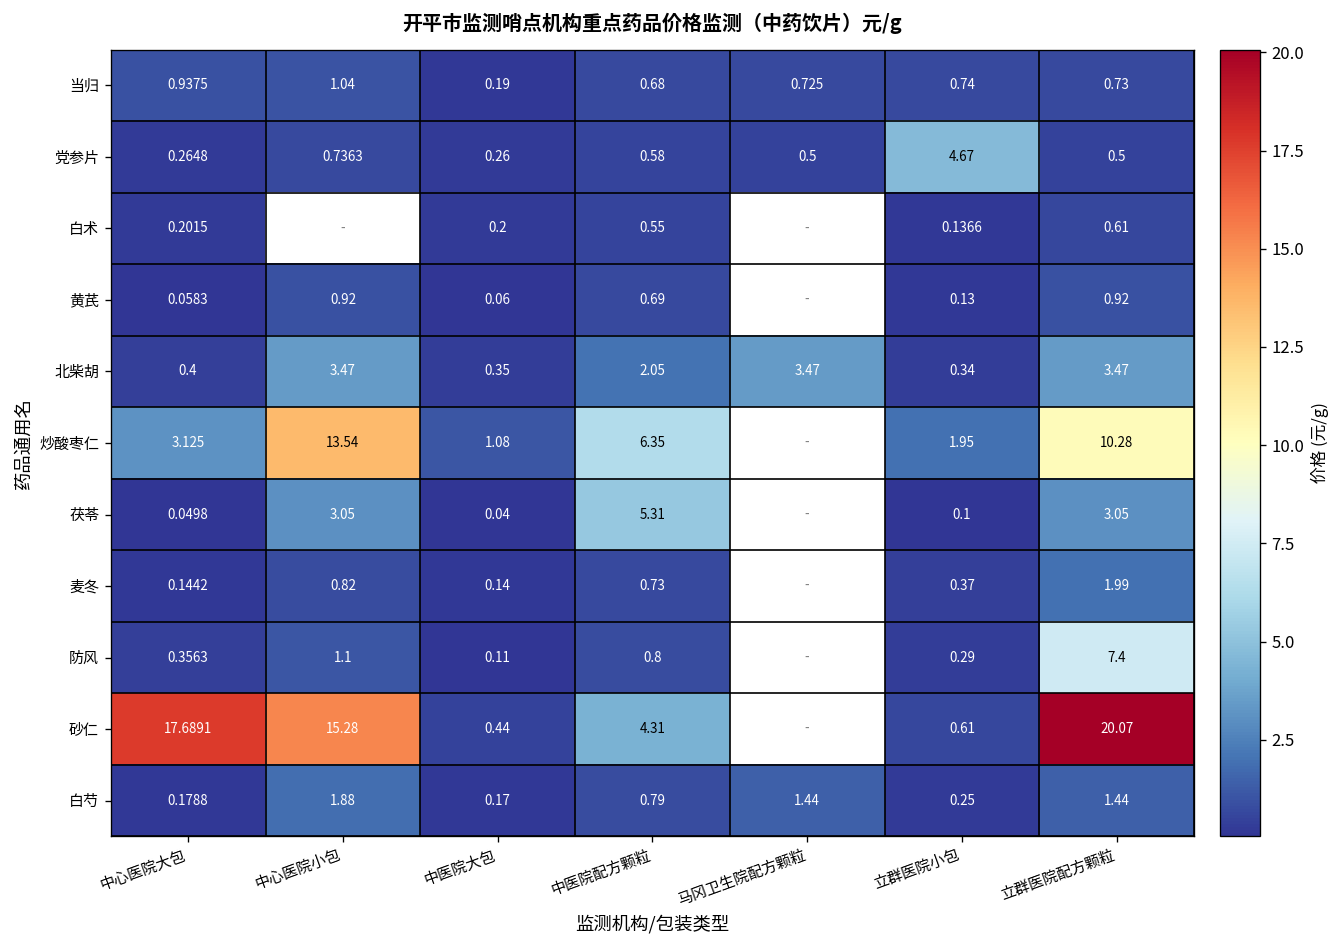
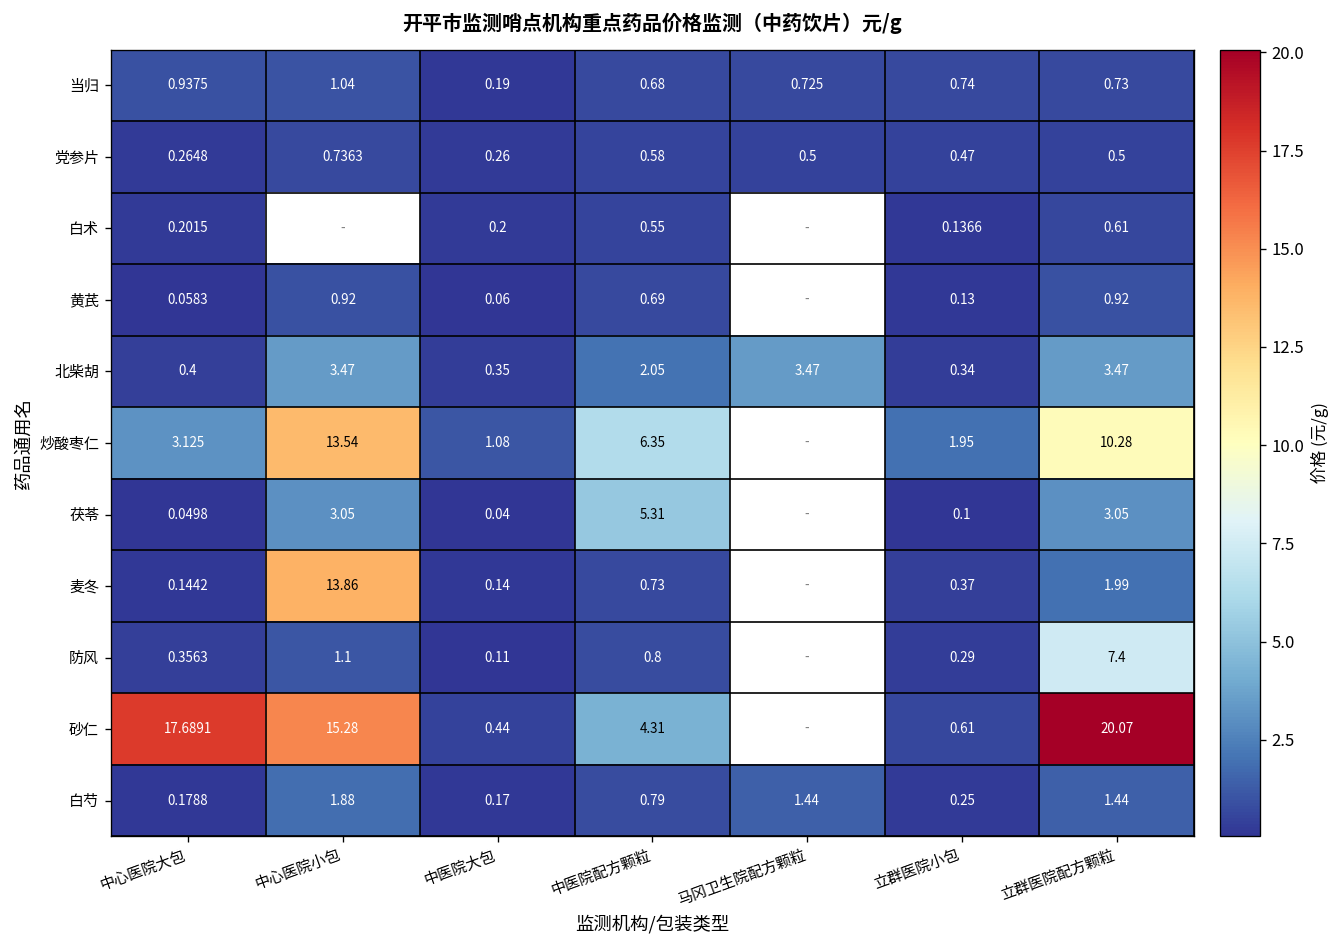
  {
    "当归": {
      "中心医院大包": 0.9375,
      "中心医院小包": 1.04,
      "中医院大包": 0.19,
      "中医院配方颗粒": 0.68,
      "马冈卫生院配方颗粒": 0.725,
      "立群医院小包": 0.74,
      "立群医院配方颗粒": 0.73
    },
    "党参片": {
      "中心医院大包": 0.2648,
      "中心医院小包": 0.7363,
      "中医院大包": 0.26,
      "中医院配方颗粒": 0.58,
      "马冈卫生院配方颗粒": 0.5,
-     "立群医院小包": 4.67,
+     "立群医院小包": 0.47,
      "立群医院配方颗粒": 0.5
    },
    "白术": {
      "中心医院大包": 0.2015,
      "中医院大包": 0.2,
      "中医院配方颗粒": 0.55,
      "立群医院小包": 0.1366,
      "立群医院配方颗粒": 0.61
    },
    "黄芪": {
      "中心医院大包": 0.0583,
      "中心医院小包": 0.92,
      "中医院大包": 0.06,
      "中医院配方颗粒": 0.69,
      "立群医院小包": 0.13,
      "立群医院配方颗粒": 0.92
    },
    "北柴胡": {
      "中心医院大包": 0.4,
      "中心医院小包": 3.47,
      "中医院大包": 0.35,
      "中医院配方颗粒": 2.05,
      "马冈卫生院配方颗粒": 3.47,
      "立群医院小包": 0.34,
      "立群医院配方颗粒": 3.47
    },
    "炒酸枣仁": {
      "中心医院大包": 3.125,
      "中心医院小包": 13.54,
      "中医院大包": 1.08,
      "中医院配方颗粒": 6.35,
      "立群医院小包": 1.95,
      "立群医院配方颗粒": 10.28
    },
    "茯苓": {
      "中心医院大包": 0.0498,
      "中心医院小包": 3.05,
      "中医院大包": 0.04,
      "中医院配方颗粒": 5.31,
      "立群医院小包": 0.1,
      "立群医院配方颗粒": 3.05
    },
    "麦冬": {
      "中心医院大包": 0.1442,
-     "中心医院小包": 0.82,
+     "中心医院小包": 13.86,
      "中医院大包": 0.14,
      "中医院配方颗粒": 0.73,
      "立群医院小包": 0.37,
      "立群医院配方颗粒": 1.99
    },
    "防风": {
      "中心医院大包": 0.3563,
      "中心医院小包": 1.1,
      "中医院大包": 0.11,
      "中医院配方颗粒": 0.8,
      "立群医院小包": 0.29,
      "立群医院配方颗粒": 7.4
    },
    "砂仁": {
      "中心医院大包": 17.6891,
      "中心医院小包": 15.28,
      "中医院大包": 0.44,
      "中医院配方颗粒": 4.31,
      "立群医院小包": 0.61,
      "立群医院配方颗粒": 20.07
    },
    "白芍": {
      "中心医院大包": 0.1788,
      "中心医院小包": 1.88,
      "中医院大包": 0.17,
      "中医院配方颗粒": 0.79,
      "马冈卫生院配方颗粒": 1.44,
      "立群医院小包": 0.25,
      "立群医院配方颗粒": 1.44
    }
  }
